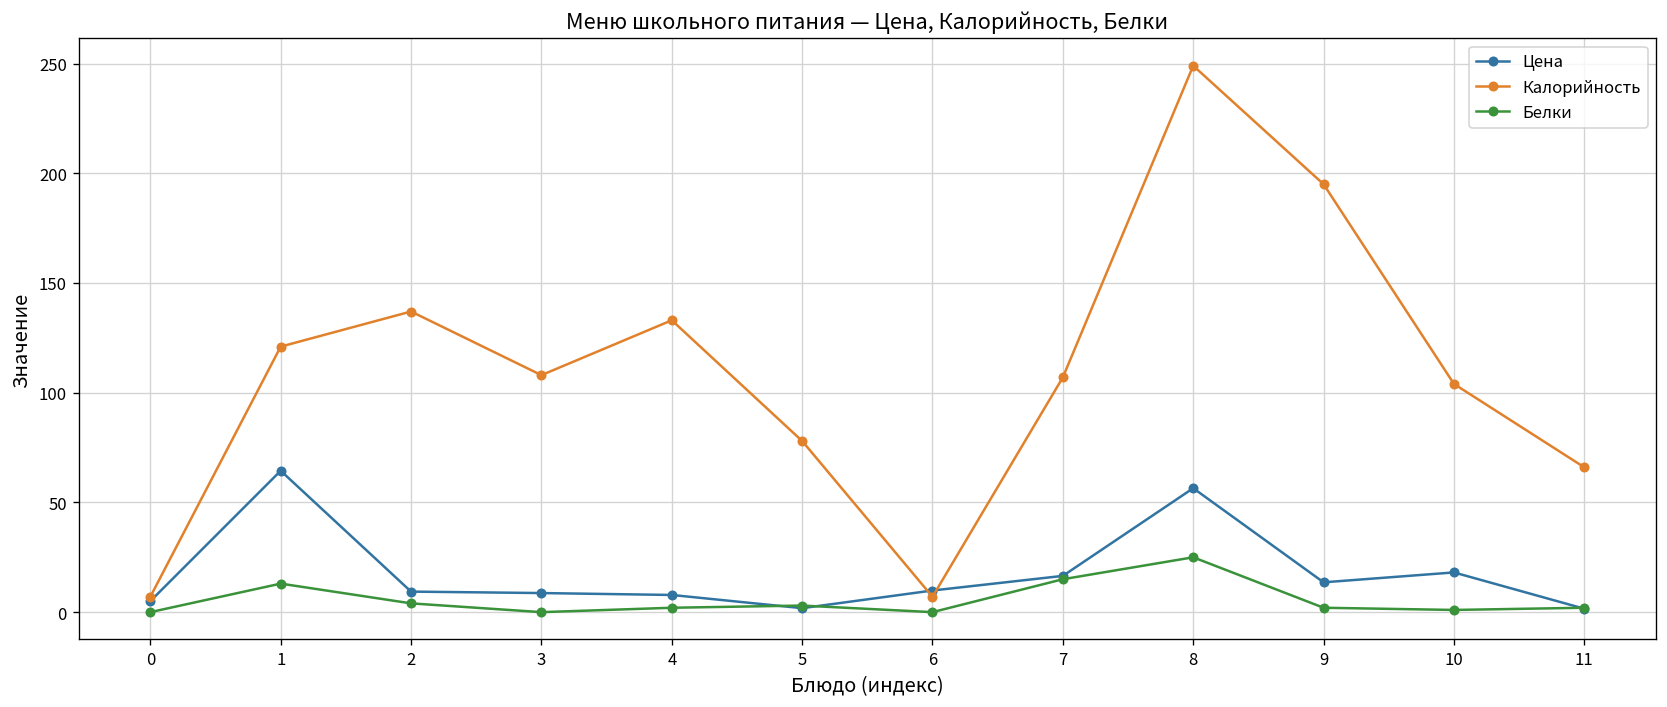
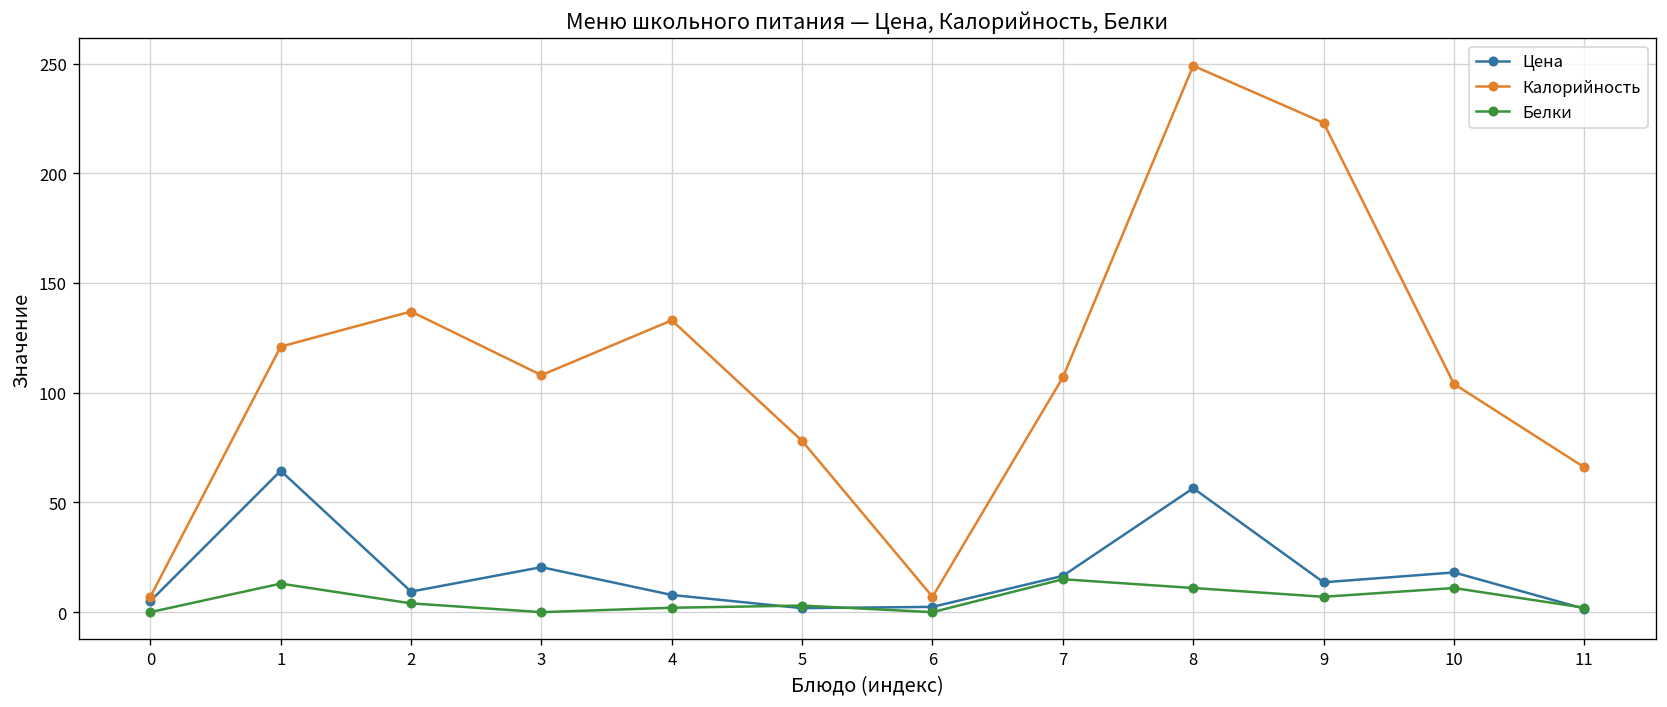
  {
    "Цена": {
      "0": 5,
      "1": 64,
      "2": 9,
-     "3": 9,
+     "3": 21,
      "4": 8,
-     "6": 10,
+     "6": 2,
      "7": 17,
      "8": 56,
      "9": 14,
      "10": 18
    },
    "Калорийность": {
      "0": 7,
      "1": 121,
      "2": 137,
      "3": 108,
      "4": 133,
      "5": 78,
      "6": 7,
      "7": 107,
      "8": 249,
-     "9": 195,
+     "9": 223,
      "10": 104,
      "11": 66
    },
    "Белки": {
      "0": 0,
      "1": 13,
      "2": 4,
      "3": 0,
      "4": 2,
      "6": 0,
      "7": 15,
-     "8": 25,
-     "9": 2,
-     "10": 1
+     "8": 11,
+     "9": 7,
+     "10": 11
    }
  }
